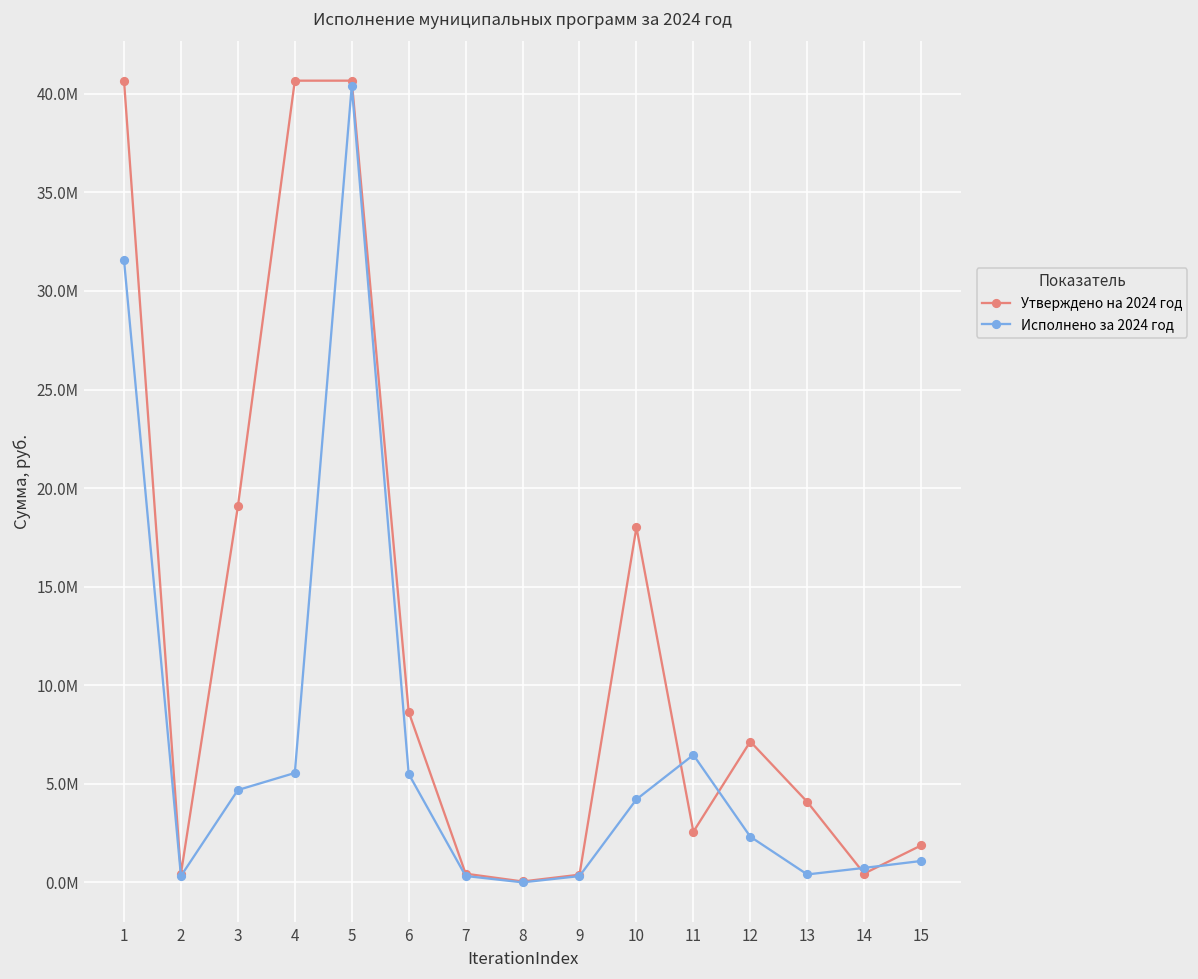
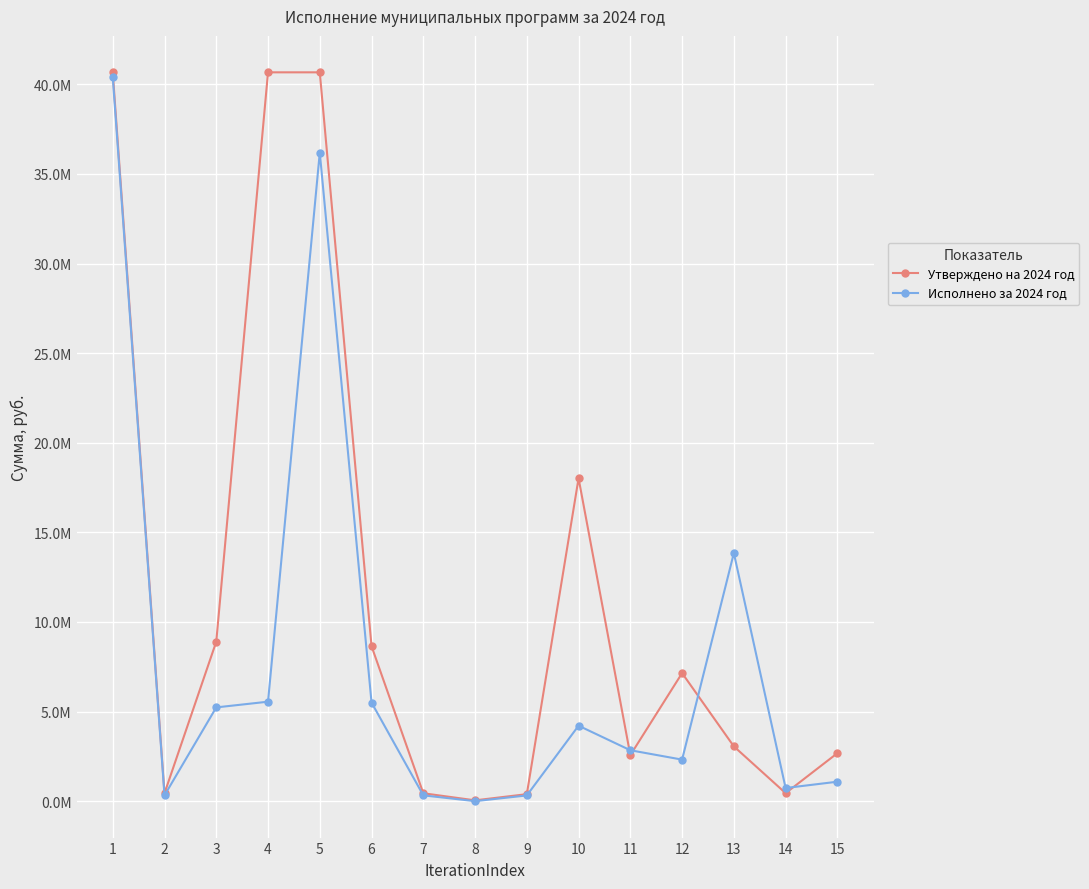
  {
    "Утверждено на 2024 год": {
      "1": 40700000,
-     "3": 19100000,
+     "3": 8900000,
      "4": 40700000,
      "5": 40700000,
      "6": 8600000,
      "10": 18000000,
      "11": 2600000,
      "12": 7100000,
-     "13": 4100000,
+     "13": 3100000,
      "14": 500000,
-     "15": 1900000
+     "15": 2700000
    },
    "Исполнено за 2024 год": {
-     "1": 31600000,
-     "3": 4700000,
+     "1": 40400000,
+     "3": 5200000,
      "4": 5600000,
-     "5": 40400000,
+     "5": 36200000,
      "6": 5500000,
      "10": 4200000,
-     "11": 6500000,
+     "11": 2800000,
      "12": 2300000,
-     "13": 400000,
+     "13": 13800000,
      "14": 700000,
      "15": 1100000
    }
  }
